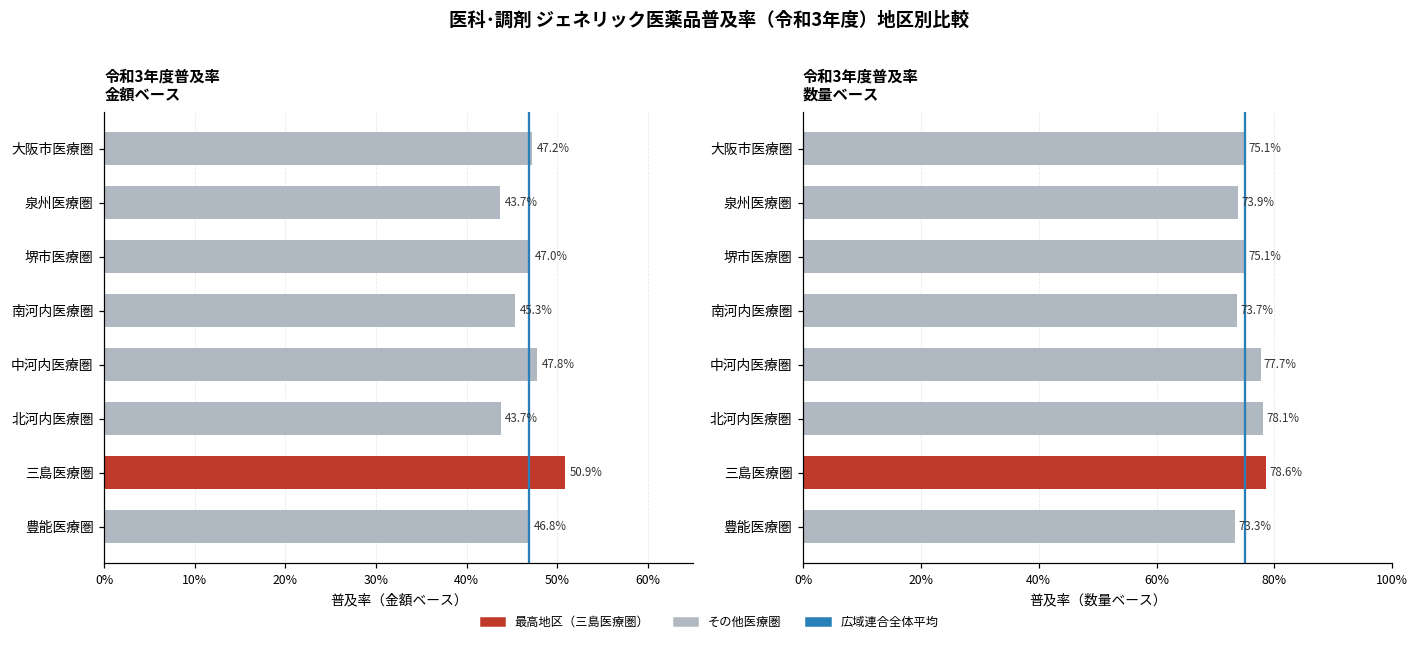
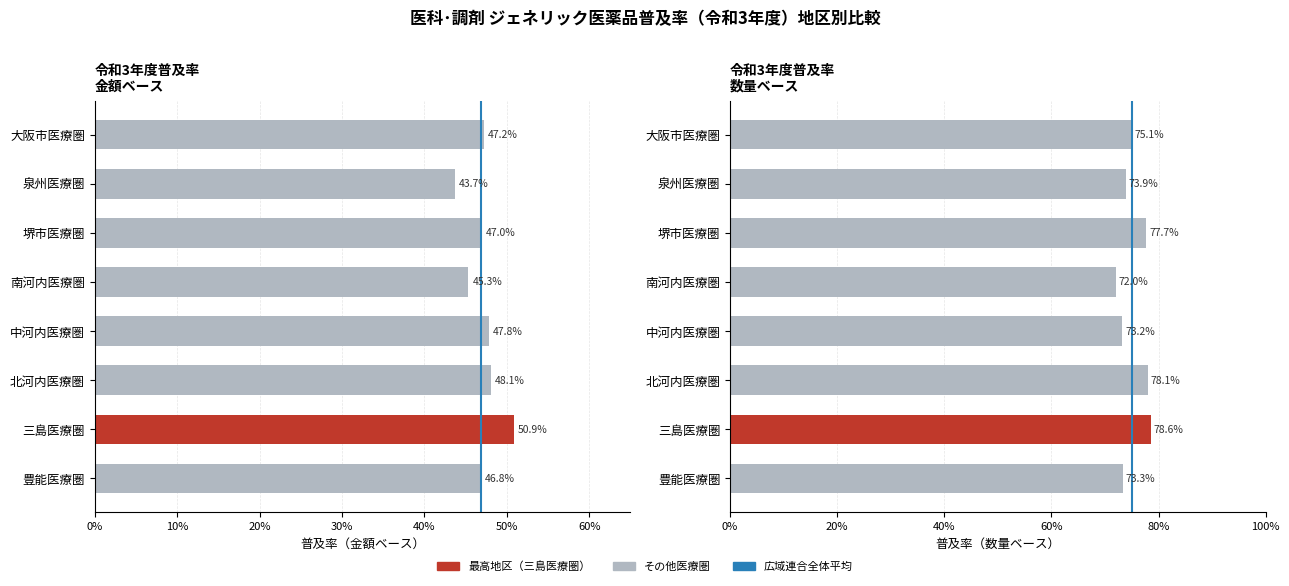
  {
    "令和3年度普及率 金額ベース": {
      "大阪市医療圏": "47.2%",
      "泉州医療圏": "43.7%",
      "堺市医療圏": "47.0%",
      "南河内医療圏": "45.3%",
      "中河内医療圏": "47.8%",
-     "北河内医療圏": "43.7%",
+     "北河内医療圏": "48.1%",
      "三島医療圏": "50.9%",
      "豊能医療圏": "46.8%"
    },
    "令和3年度普及率 数量ベース": {
      "大阪市医療圏": "75.1%",
      "泉州医療圏": "73.9%",
-     "堺市医療圏": "75.1%",
-     "南河内医療圏": "73.7%",
-     "中河内医療圏": "77.7%",
+     "堺市医療圏": "77.7%",
+     "南河内医療圏": "72.0%",
+     "中河内医療圏": "73.2%",
      "北河内医療圏": "78.1%",
      "三島医療圏": "78.6%",
      "豊能医療圏": "73.3%"
    }
  }
